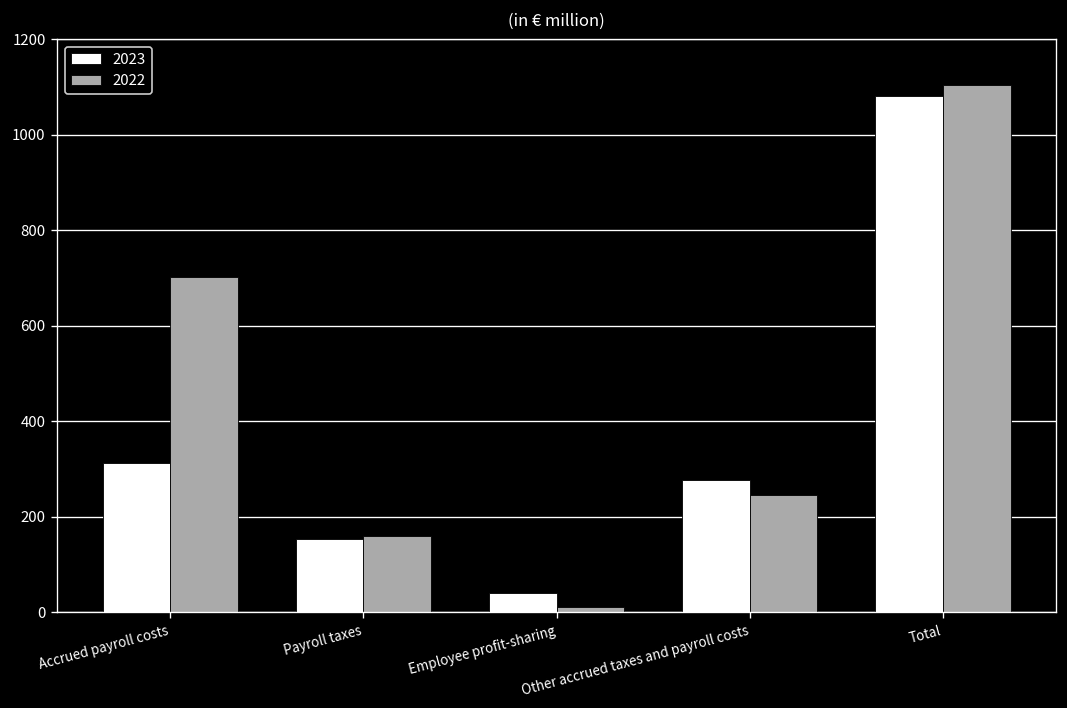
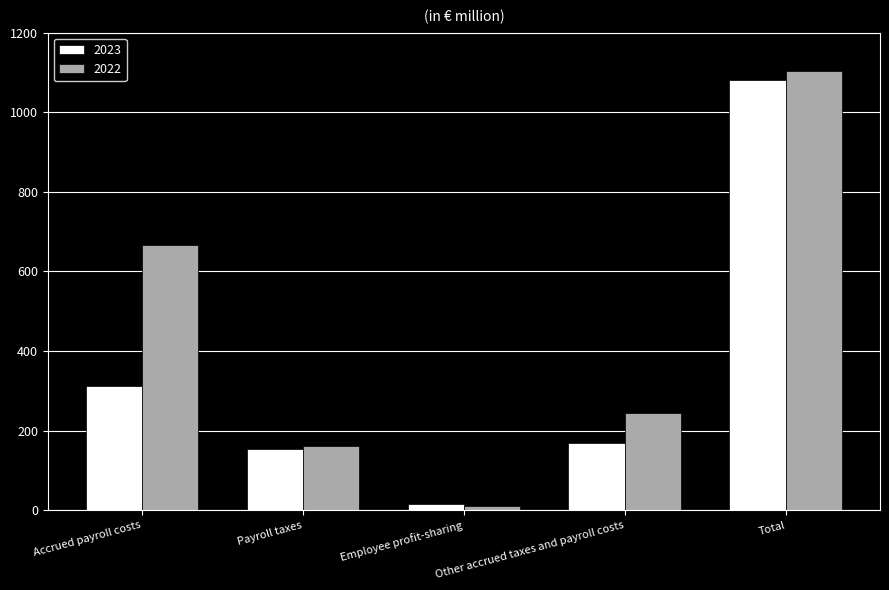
  {
    "2023": {
      "Accrued payroll costs": 310,
      "Payroll taxes": 150,
-     "Employee profit-sharing": 40,
-     "Other accrued taxes and payroll costs": 280,
+     "Employee profit-sharing": 20,
+     "Other accrued taxes and payroll costs": 170,
      "Total": 1080
    },
    "2022": {
-     "Accrued payroll costs": 700,
+     "Accrued payroll costs": 670,
      "Payroll taxes": 160,
      "Employee profit-sharing": 10,
      "Other accrued taxes and payroll costs": 240,
      "Total": 1100
    }
  }
